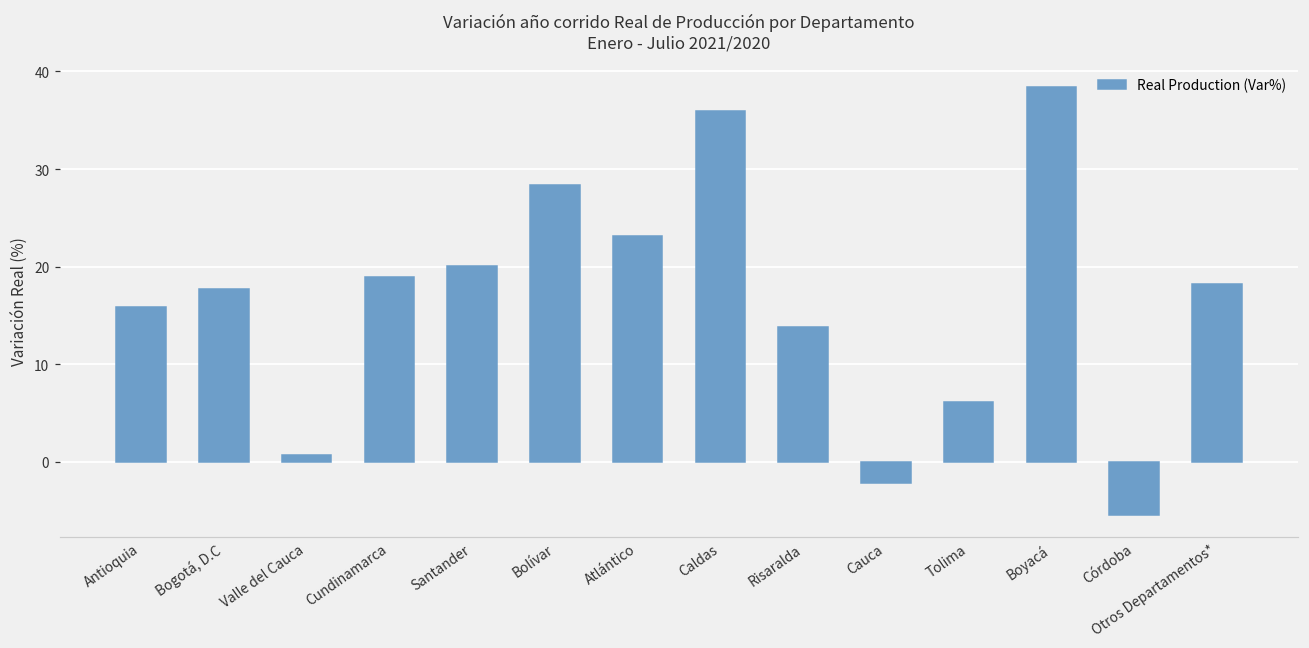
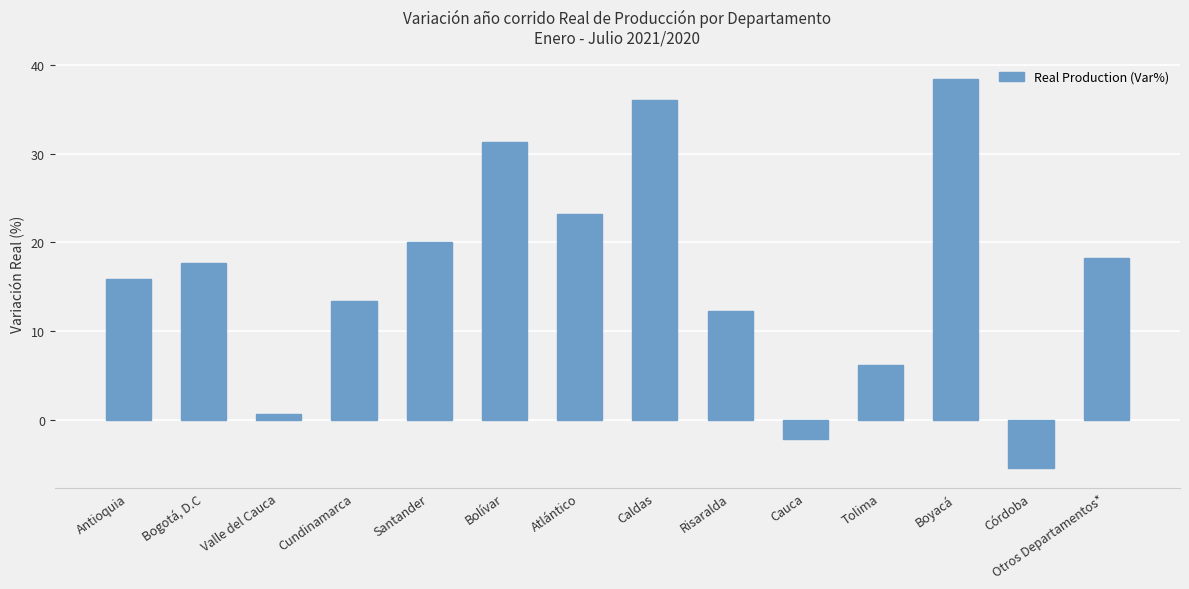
  {
    "Antioquia": 16,
    "Bogotá, D.C": 18,
    "Valle del Cauca": 1,
-   "Cundinamarca": 19,
+   "Cundinamarca": 13,
    "Santander": 20,
-   "Bolívar": 28,
+   "Bolívar": 31,
    "Atlántico": 23,
    "Caldas": 36,
-   "Risaralda": 14,
+   "Risaralda": 12,
    "Cauca": -2,
    "Tolima": 6,
    "Boyacá": 38,
    "Córdoba": -5,
    "Otros Departamentos*": 18
  }
